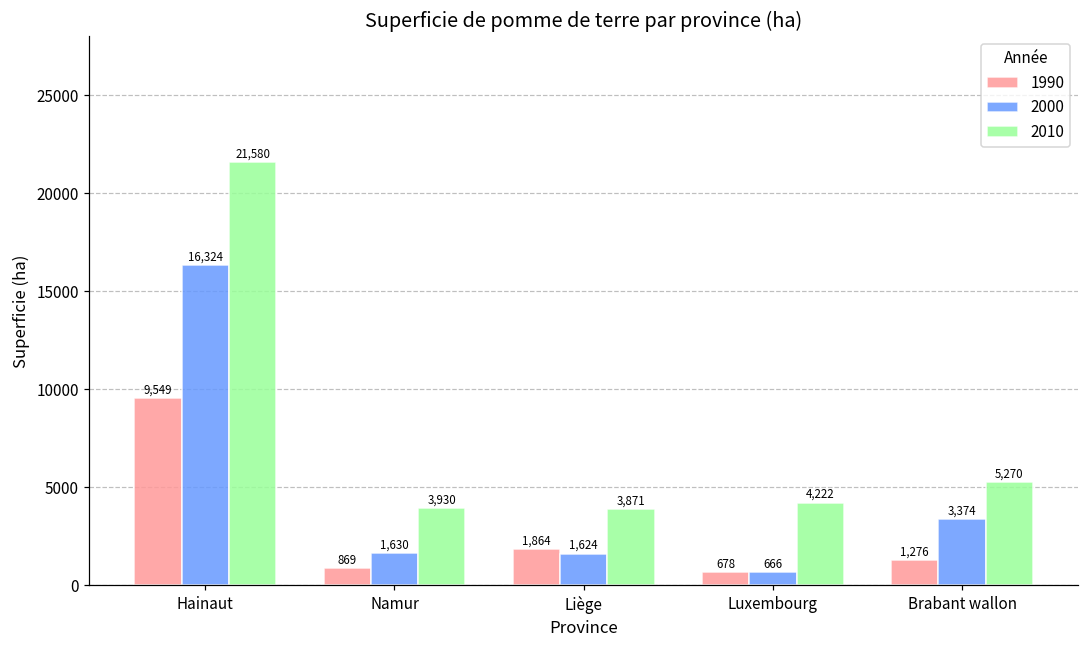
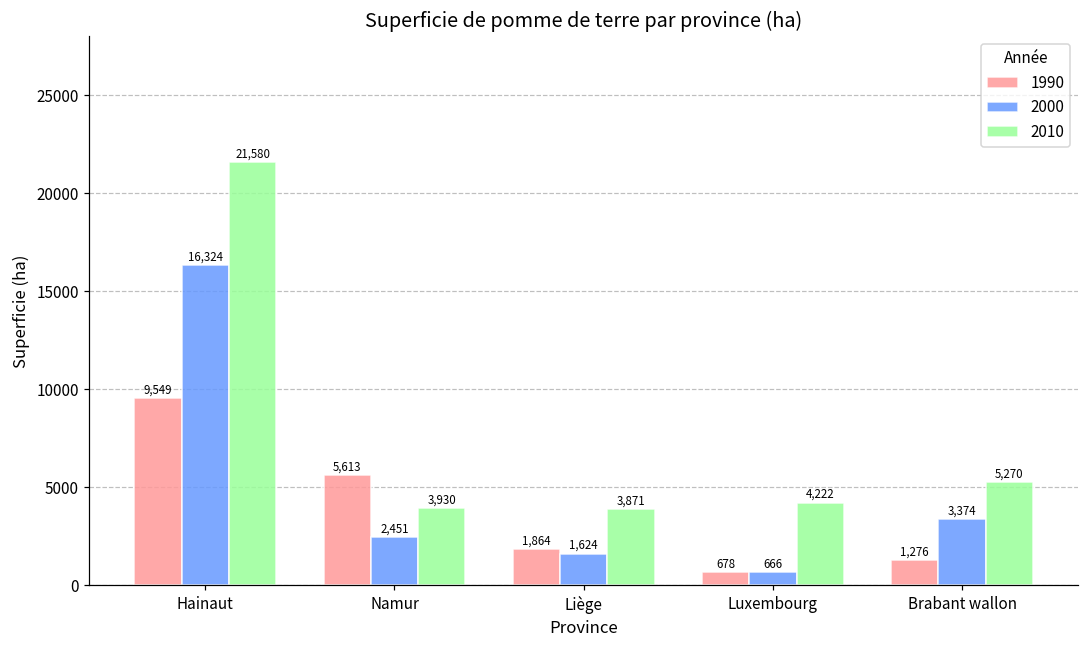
  {
    "1990": {
      "Hainaut": "9,549",
-     "Namur": "869",
+     "Namur": "5,613",
      "Liège": "1,864",
      "Luxembourg": "678",
      "Brabant wallon": "1,276"
    },
    "2000": {
      "Hainaut": "16,324",
-     "Namur": "1,630",
+     "Namur": "2,451",
      "Liège": "1,624",
      "Luxembourg": "666",
      "Brabant wallon": "3,374"
    },
    "2010": {
      "Hainaut": "21,580",
      "Namur": "3,930",
      "Liège": "3,871",
      "Luxembourg": "4,222",
      "Brabant wallon": "5,270"
    }
  }
